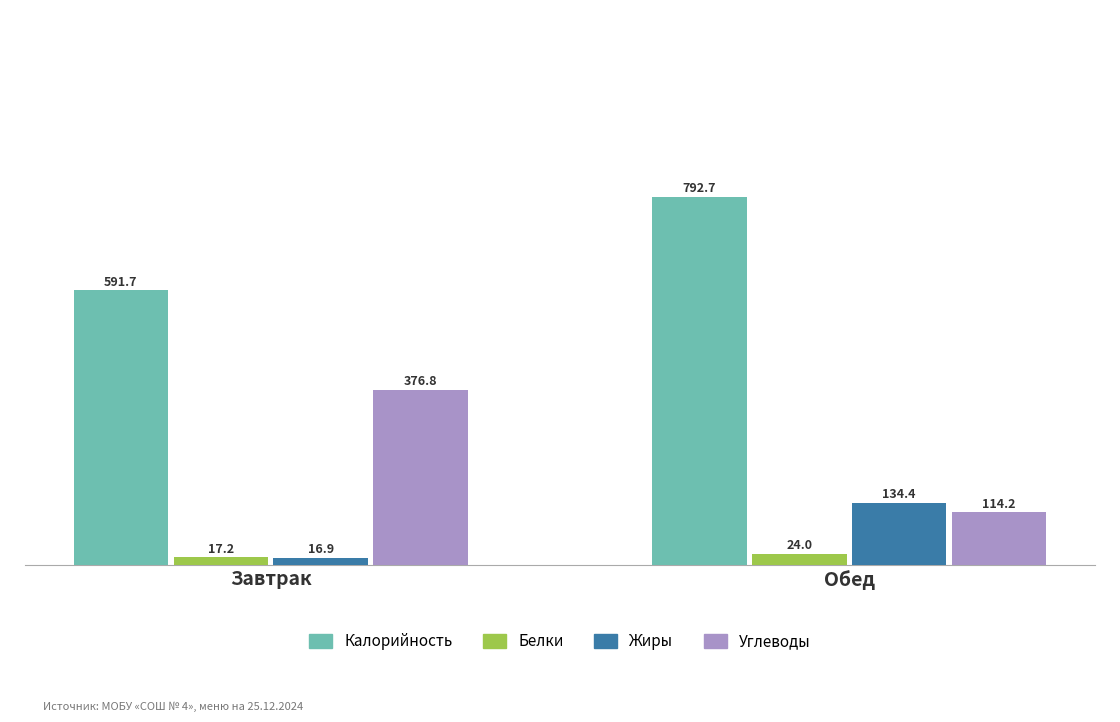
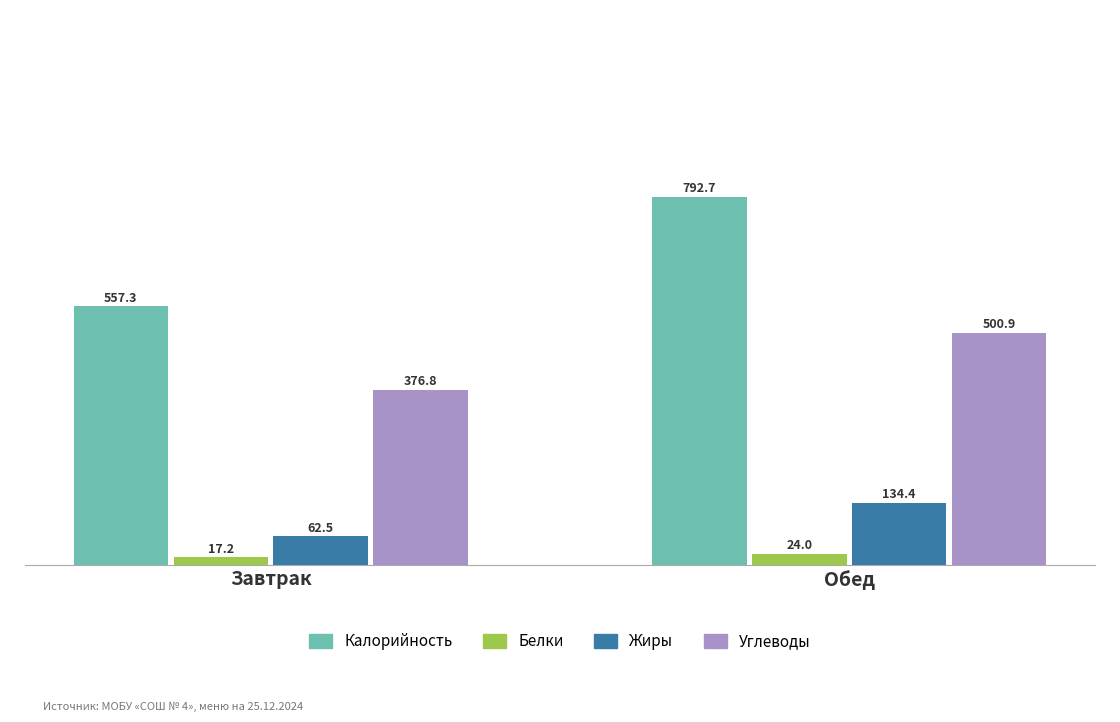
  {
    "Калорийность": {
-     "Завтрак": 591.7,
+     "Завтрак": 557.3,
      "Обед": 792.7
    },
    "Белки": {
      "Завтрак": 17.2,
      "Обед": 24.0
    },
    "Жиры": {
-     "Завтрак": 16.9,
+     "Завтрак": 62.5,
      "Обед": 134.4
    },
    "Углеводы": {
      "Завтрак": 376.8,
-     "Обед": 114.2
+     "Обед": 500.9
    }
  }
